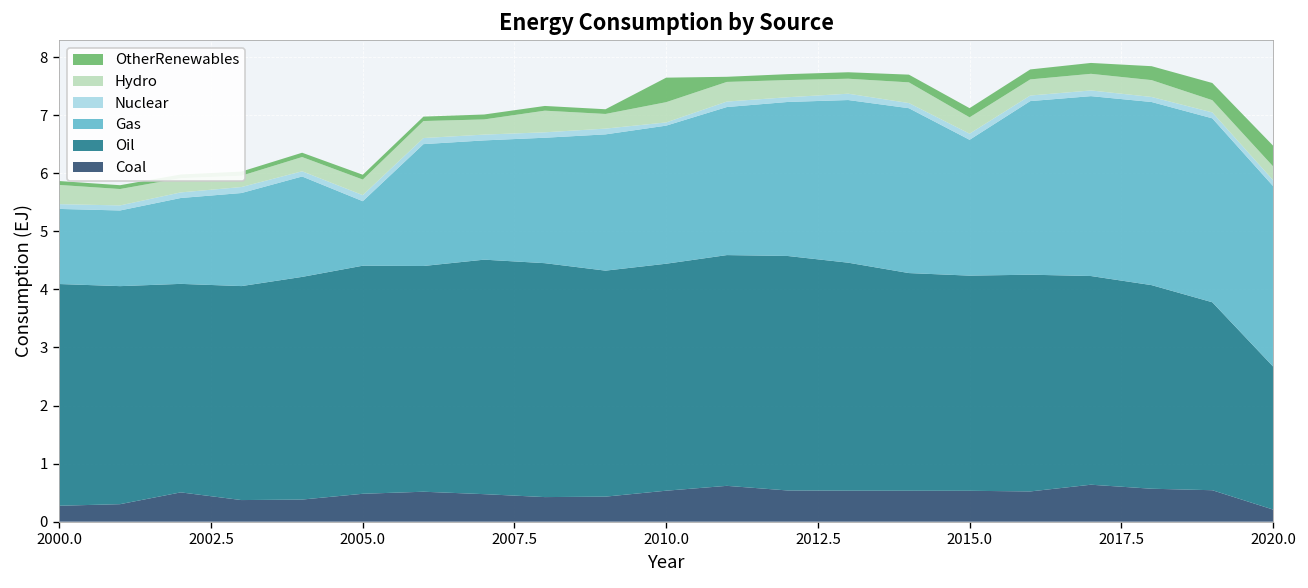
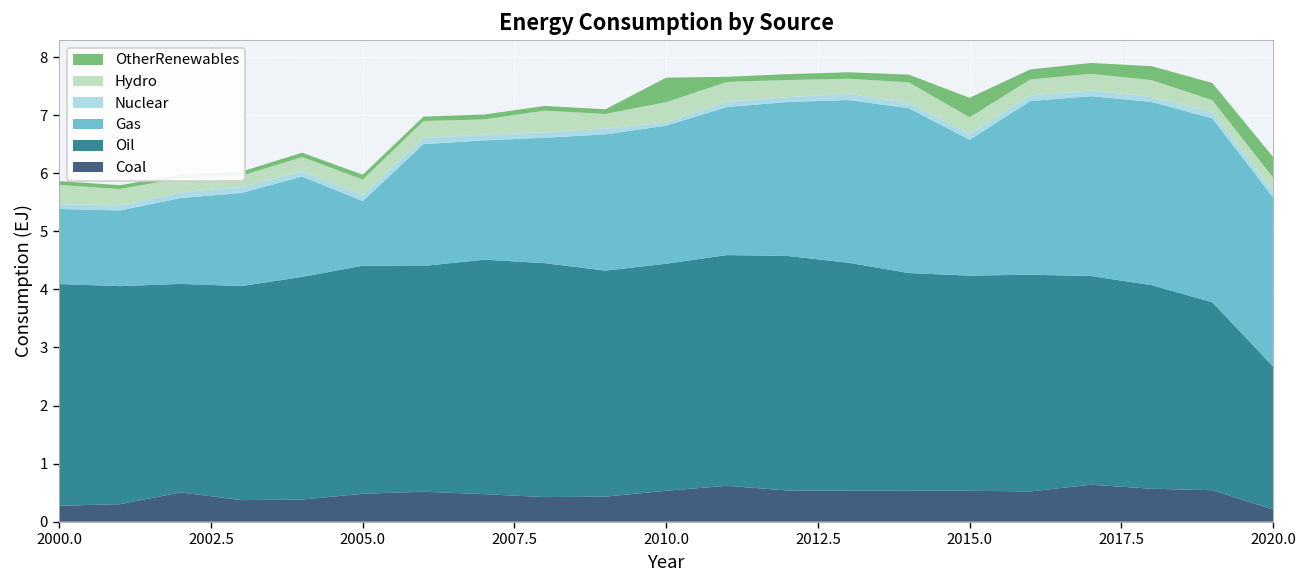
  {
    "Gas": {
      "2000.0": 1.3,
      "2005.0": 1.1,
      "2010.0": 2.4,
      "2015.0": 2.3,
-     "2020.0": 3.1
+     "2020.0": 2.9
    },
    "OtherRenewables": {
      "2000.0": 0.1,
      "2005.0": 0.1,
      "2010.0": 0.4,
-     "2015.0": 0.2,
+     "2015.0": 0.3,
      "2020.0": 0.4
    }
  }
